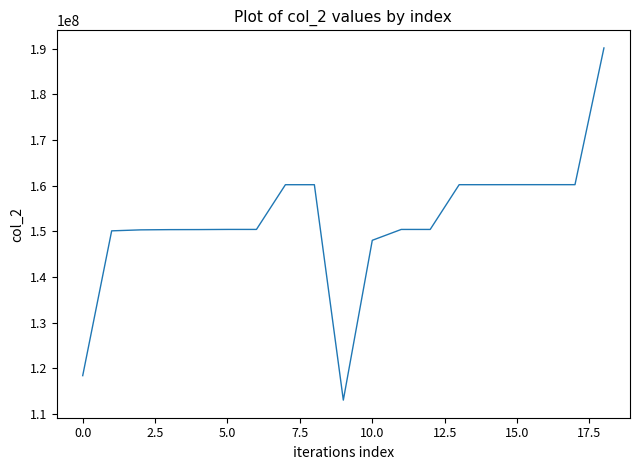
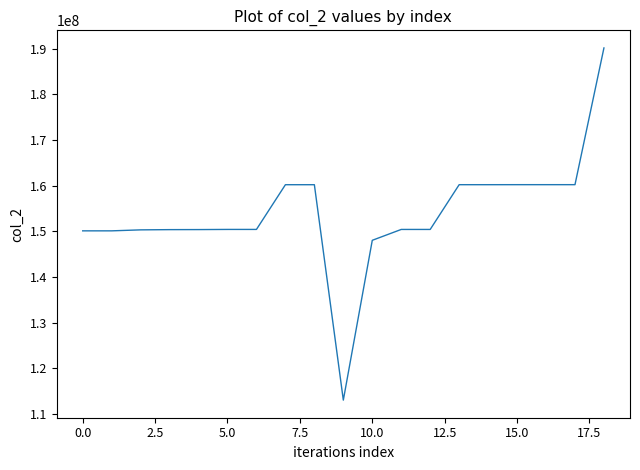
  {
-   "0.0": 118000000,
+   "0.0": 150000000,
    "5.0": 150000000,
    "10.0": 148000000,
    "15.0": 160000000
  }
